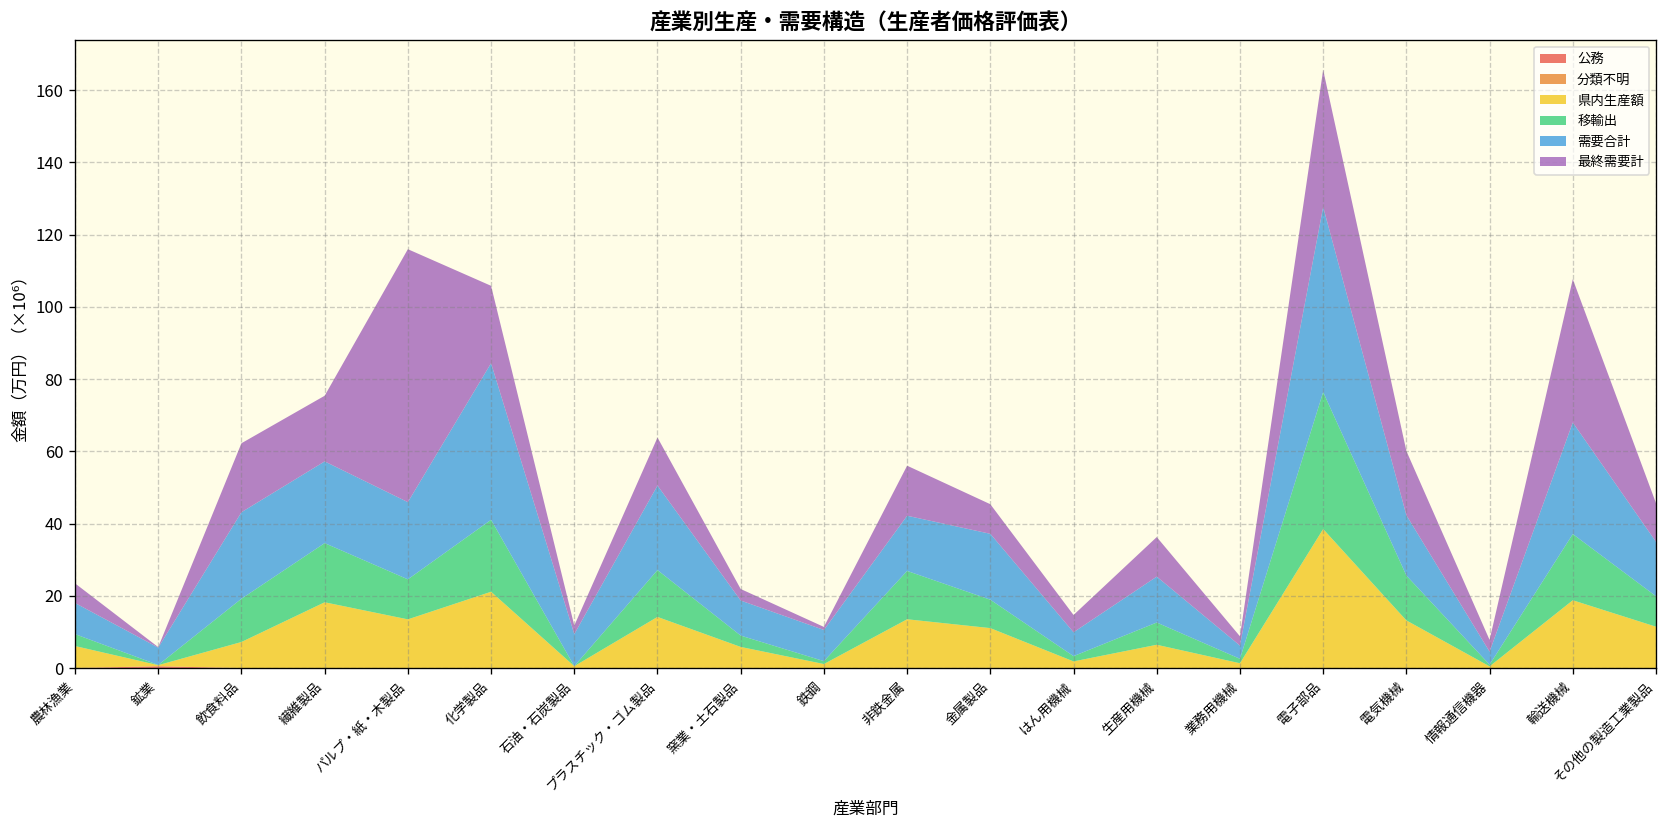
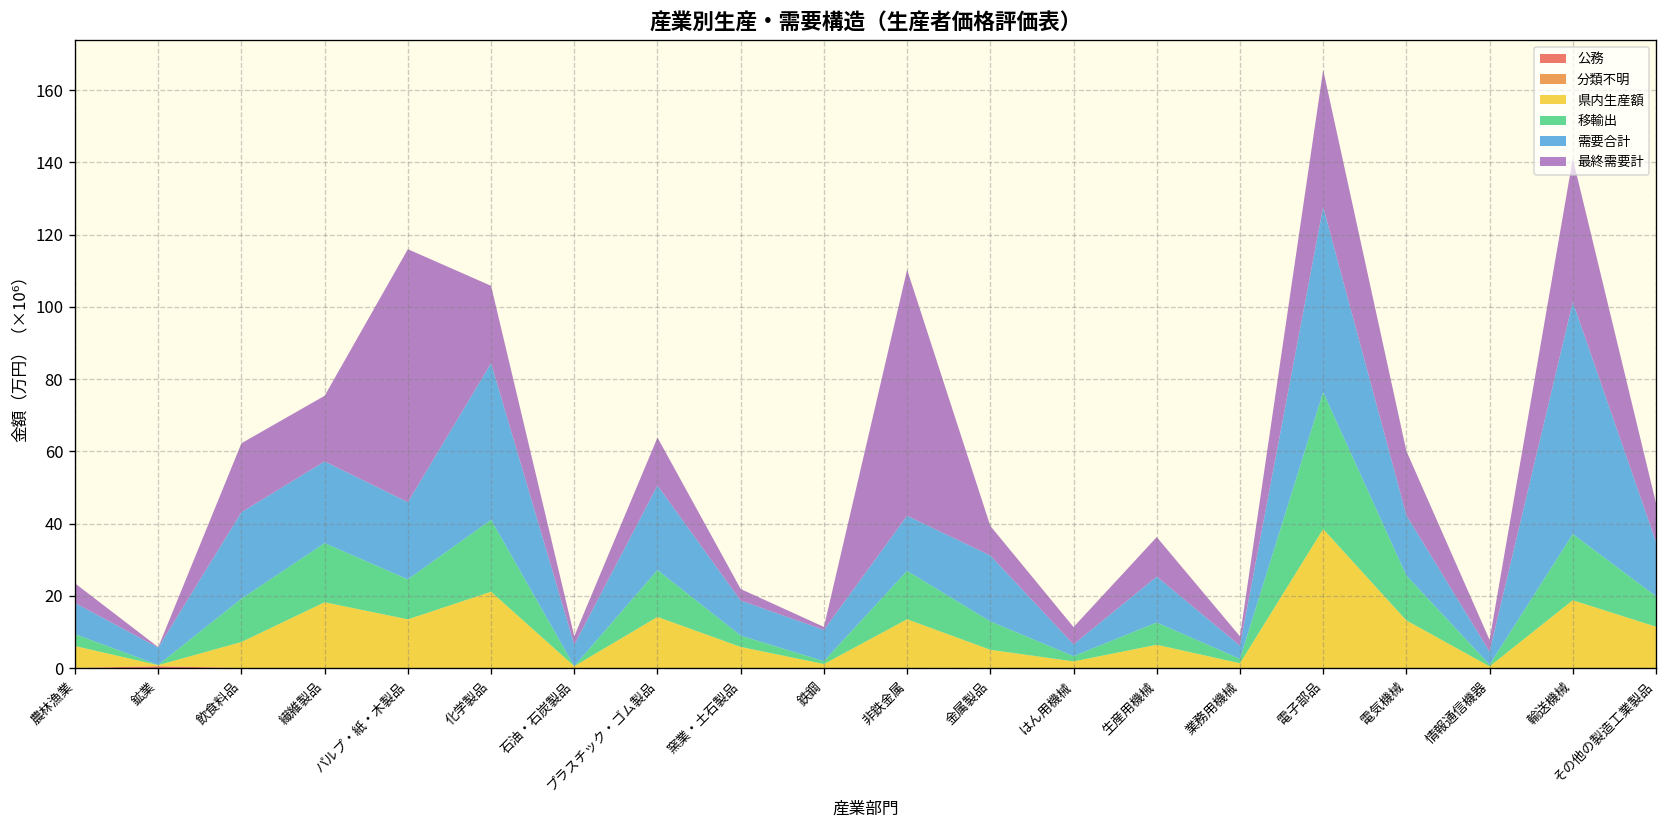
  {
    "分類不明": {
      "農林漁業": 0,
      "飲食料品": 0,
      "パルプ・紙・木製品": 0,
      "化学製品": 0,
      "プラスチック・ゴム製品": 0,
      "窯業・土石製品": 0,
      "鉄鋼": 0,
      "はん用機械": 0,
      "生産用機械": 0,
      "業務用機械": 0,
      "電子部品": 0,
      "電気機械": 0,
      "輸送機械": 0,
      "その他の製造工業製品": 0
    },
    "県内生産額": {
      "農林漁業": 6,
      "飲食料品": 7,
      "繊維製品": 18,
      "パルプ・紙・木製品": 13,
      "化学製品": 21,
      "プラスチック・ゴム製品": 14,
      "窯業・土石製品": 6,
      "非鉄金属": 13,
-     "金属製品": 11,
+     "金属製品": 5,
      "はん用機械": 2,
      "生産用機械": 6,
      "業務用機械": 1,
      "電子部品": 38,
      "電気機械": 13,
      "輸送機械": 19,
      "その他の製造工業製品": 11
    },
    "移輸出": {
      "農林漁業": 3,
      "飲食料品": 12,
      "繊維製品": 16,
      "パルプ・紙・木製品": 11,
      "化学製品": 20,
      "プラスチック・ゴム製品": 13,
      "窯業・土石製品": 3,
      "非鉄金属": 13,
      "金属製品": 8,
      "はん用機械": 1,
      "生産用機械": 6,
      "業務用機械": 1,
      "電子部品": 38,
      "電気機械": 12,
      "輸送機械": 18,
      "その他の製造工業製品": 8
    },
    "需要合計": {
      "農林漁業": 9,
      "飲食料品": 24,
      "繊維製品": 23,
      "パルプ・紙・木製品": 21,
      "化学製品": 43,
-     "石油・石炭製品": 9,
+     "石油・石炭製品": 6,
      "プラスチック・ゴム製品": 23,
      "窯業・土石製品": 10,
      "鉄鋼": 9,
      "非鉄金属": 15,
      "金属製品": 18,
-     "はん用機械": 7,
+     "はん用機械": 3,
      "生産用機械": 13,
      "業務用機械": 4,
      "電子部品": 51,
      "電気機械": 17,
      "情報通信機器": 4,
-     "輸送機械": 31,
+     "輸送機械": 64,
      "その他の製造工業製品": 15
    },
    "最終需要計": {
      "農林漁業": 5,
      "飲食料品": 19,
      "繊維製品": 18,
      "パルプ・紙・木製品": 70,
      "化学製品": 21,
      "石油・石炭製品": 2,
      "プラスチック・ゴム製品": 13,
      "窯業・土石製品": 3,
      "鉄鋼": 1,
-     "非鉄金属": 14,
+     "非鉄金属": 68,
      "金属製品": 8,
      "はん用機械": 5,
      "生産用機械": 11,
      "業務用機械": 3,
      "電子部品": 38,
      "電気機械": 18,
      "情報通信機器": 3,
      "その他の製造工業製品": 11
    }
  }
